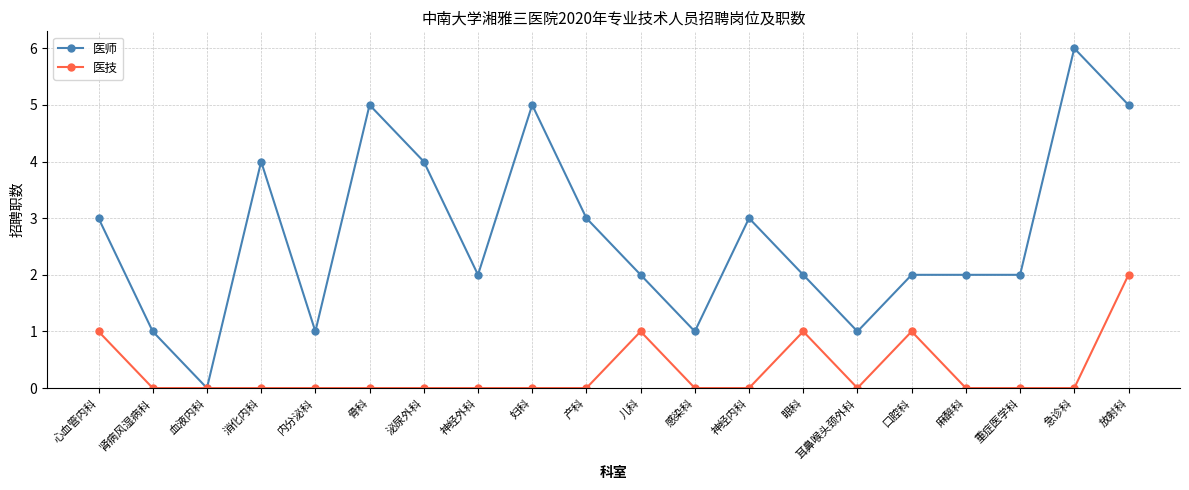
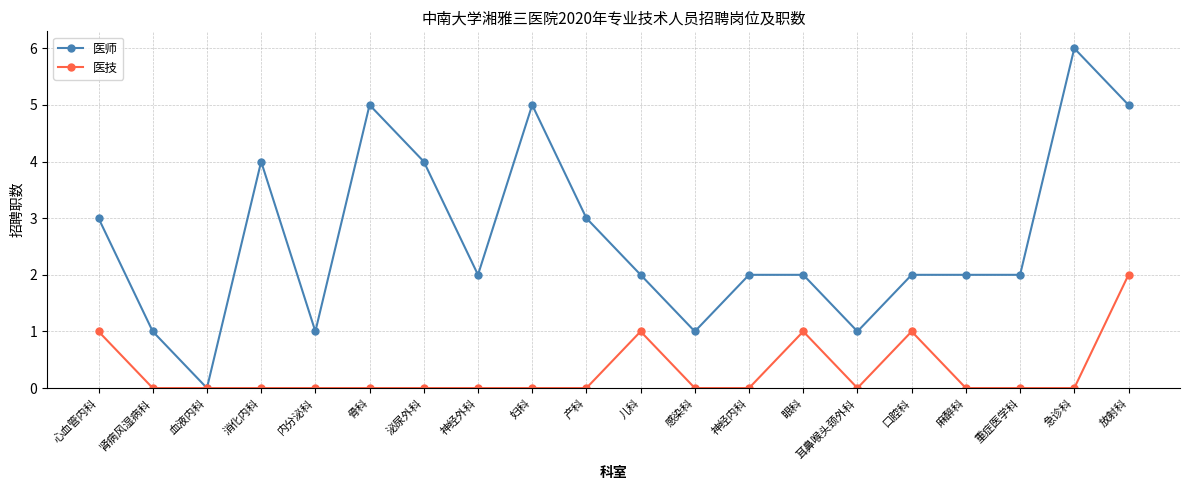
  {
    "医师": {
      "心血管内科": 3,
      "肾病风湿病科": 1,
      "消化内科": 4,
      "内分泌科": 1,
      "骨科": 5,
      "泌尿外科": 4,
      "神经外科": 2,
      "妇科": 5,
      "产科": 3,
      "儿科": 2,
      "感染科": 1,
-     "神经内科": 3,
+     "神经内科": 2,
      "眼科": 2,
      "耳鼻喉头颈外科": 1,
      "口腔科": 2,
      "麻醉科": 2,
      "重症医学科": 2,
      "急诊科": 6,
      "放射科": 5
    },
    "医技": {
      "心血管内科": 1,
      "肾病风湿病科": 0,
      "消化内科": 0,
      "内分泌科": 0,
      "骨科": 0,
      "泌尿外科": 0,
      "神经外科": 0,
      "妇科": 0,
      "产科": 0,
      "儿科": 1,
      "感染科": 0,
      "神经内科": 0,
      "眼科": 1,
      "耳鼻喉头颈外科": 0,
      "口腔科": 1,
      "麻醉科": 0,
      "重症医学科": 0,
      "急诊科": 0,
      "放射科": 2
    }
  }
